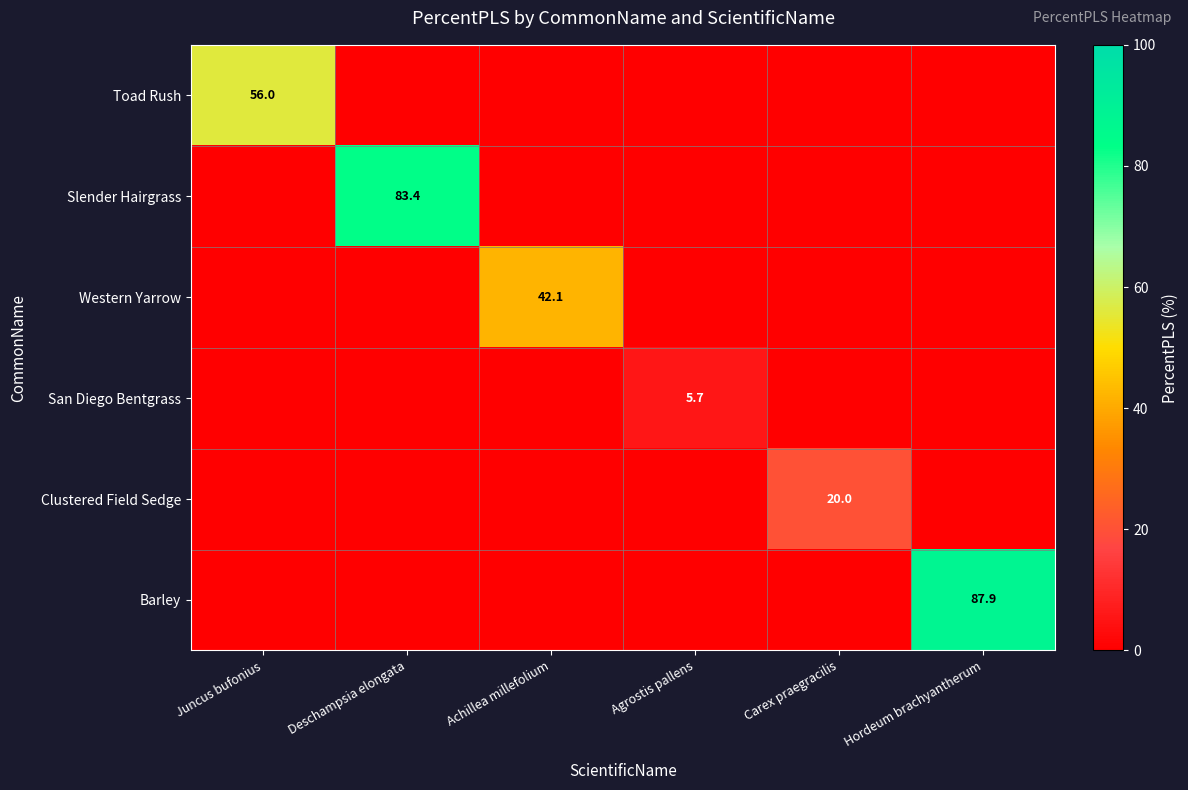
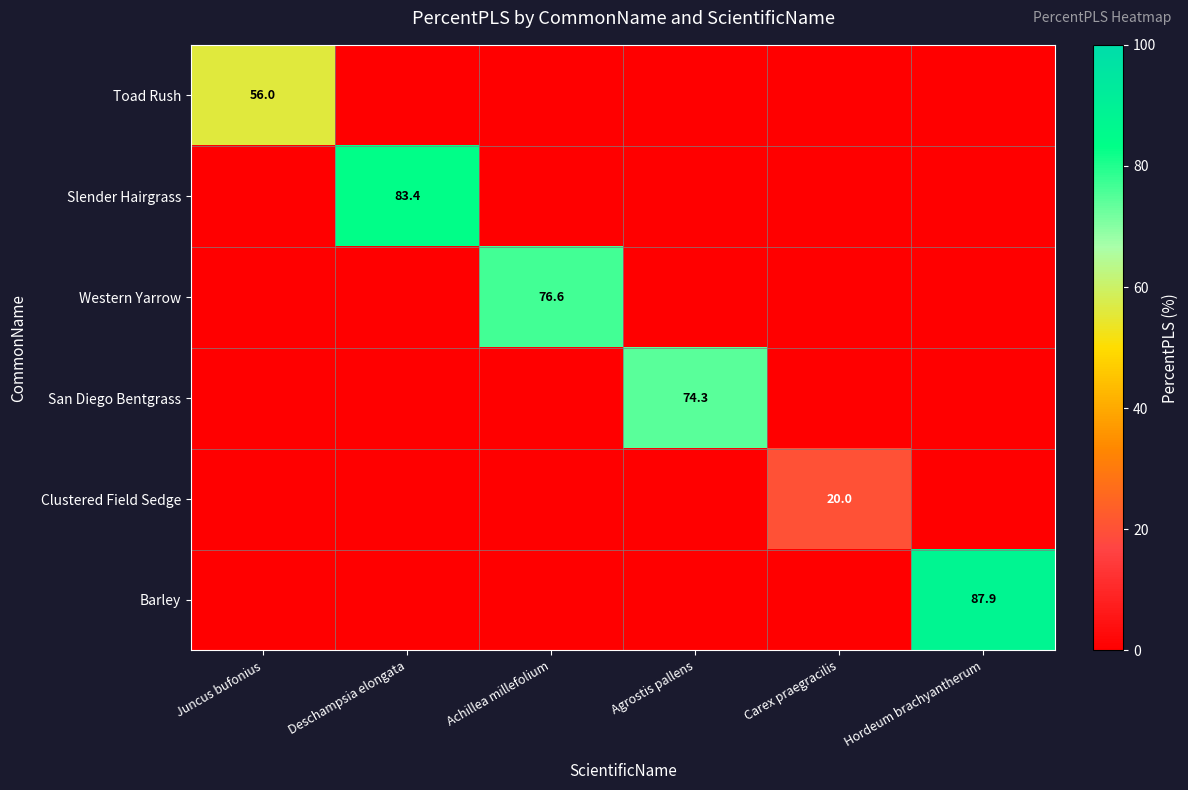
  {
    "Toad Rush": {
      "Juncus bufonius": 56.0
    },
    "Slender Hairgrass": {
      "Deschampsia elongata": 83.4
    },
    "Western Yarrow": {
-     "Achillea millefolium": 42.1
+     "Achillea millefolium": 76.6
    },
    "San Diego Bentgrass": {
-     "Agrostis pallens": 5.7
+     "Agrostis pallens": 74.3
    },
    "Clustered Field Sedge": {
      "Carex praegracilis": 20.0
    },
    "Barley": {
      "Hordeum brachyantherum": 87.9
    }
  }
